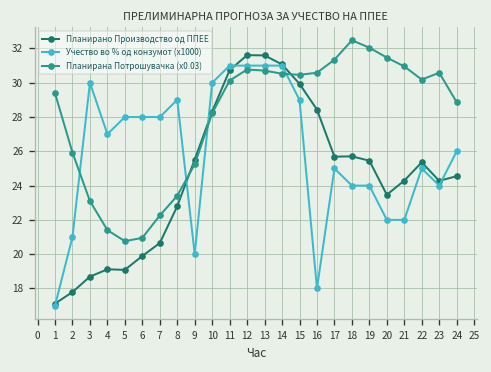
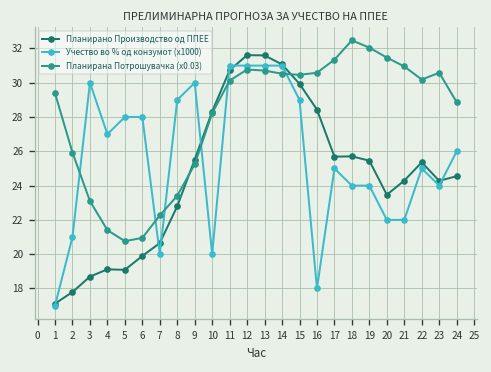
  {
    "Учество во % од конзумот (x1000)": {
      "2": 21.0,
      "3": 30.0,
      "4": 27.0,
      "5": 28.0,
      "6": 28.0,
-     "7": 28.0,
+     "7": 20.0,
      "8": 29.0,
-     "9": 20.0,
-     "10": 30.0,
+     "9": 30.0,
+     "10": 20.0,
      "11": 31.0,
      "12": 31.0,
      "13": 31.0,
      "15": 29.0,
      "16": 18.0,
      "17": 25.0,
      "18": 24.0,
      "19": 24.0,
      "20": 22.0,
      "21": 22.0,
      "22": 25.0,
      "23": 24.0,
      "24": 26.0
    }
  }
